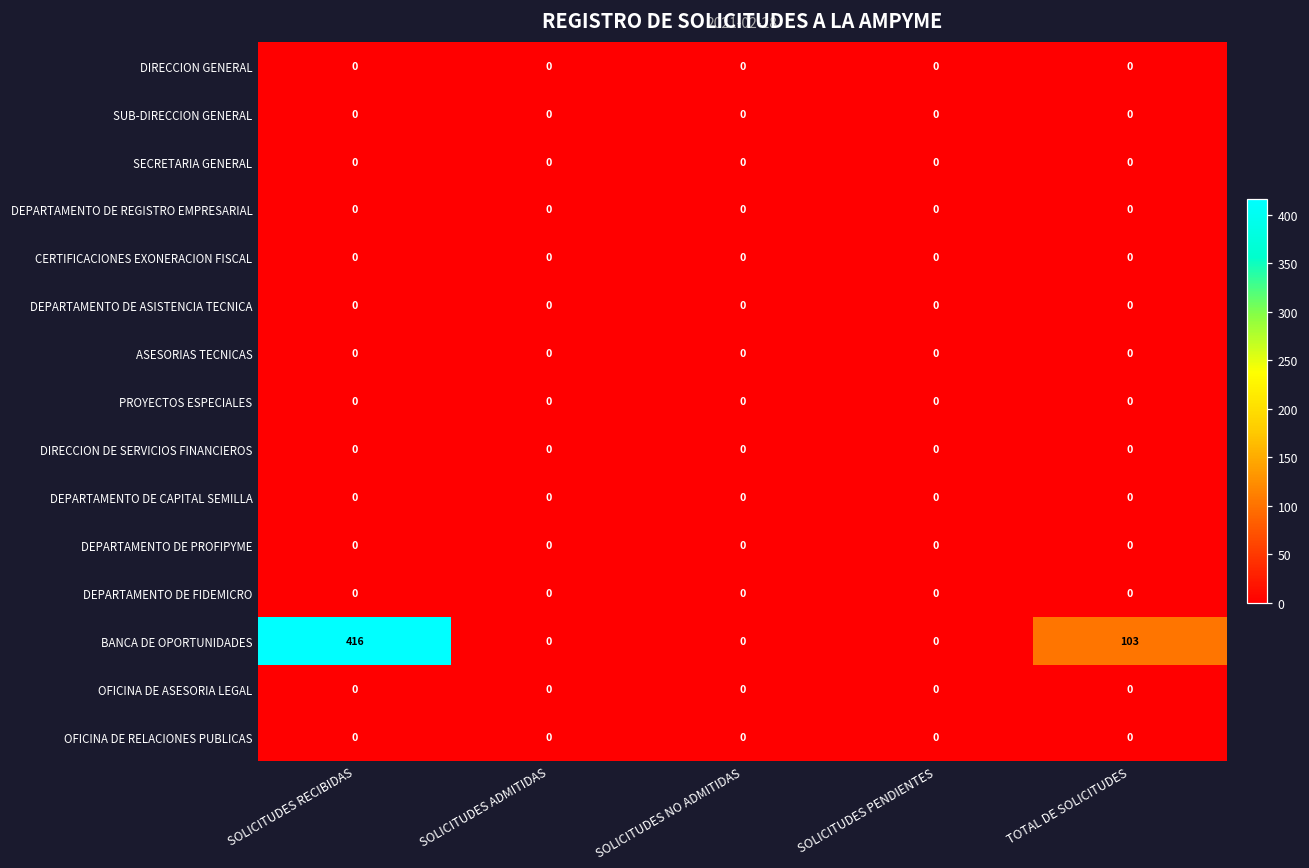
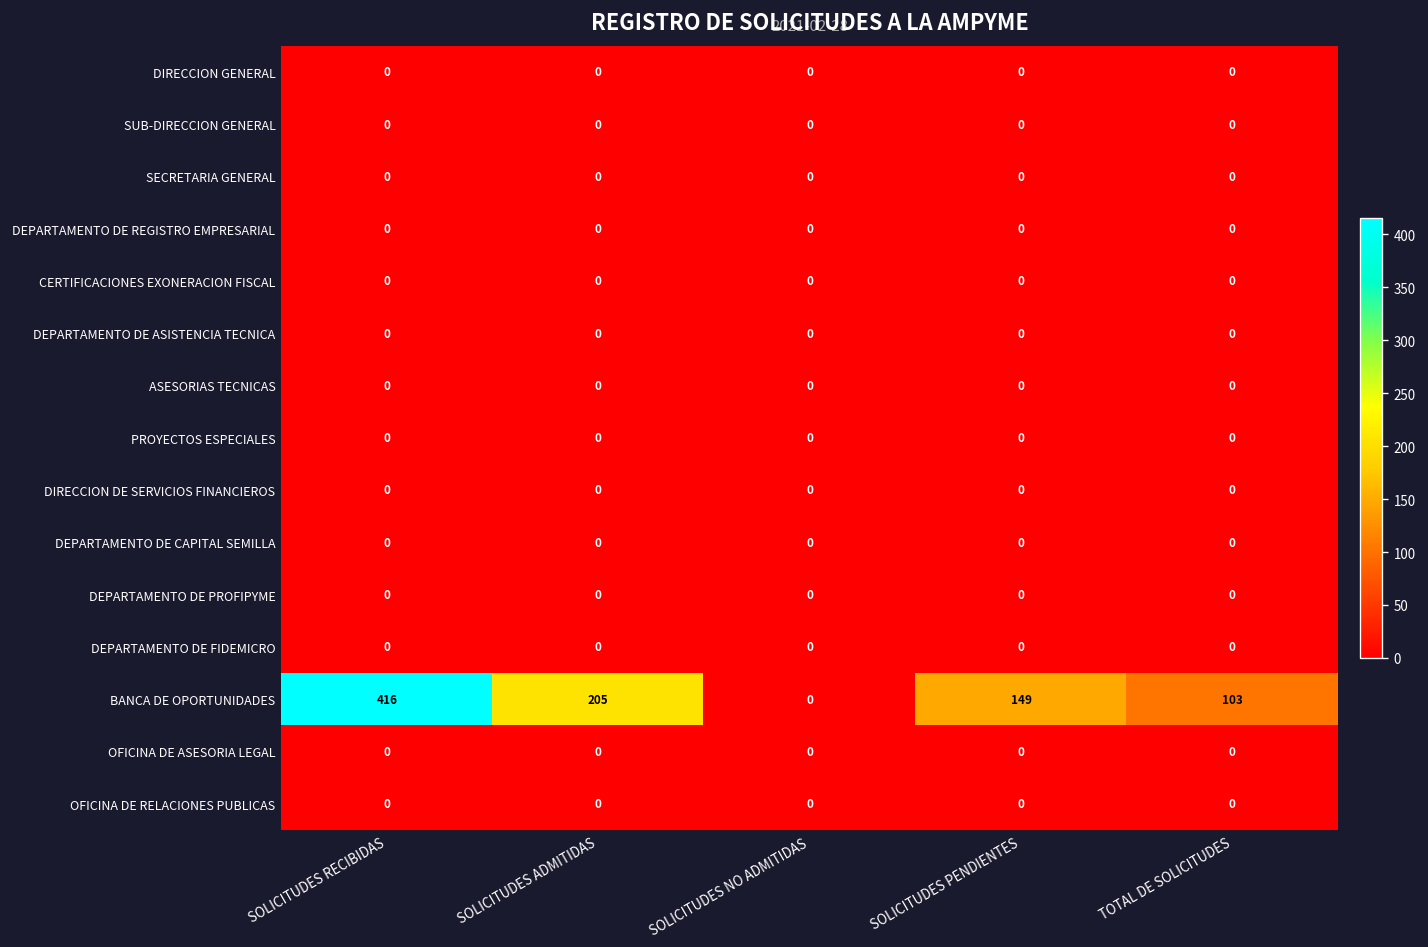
  {
    "DIRECCION GENERAL": {
      "SOLICITUDES RECIBIDAS": 0,
      "SOLICITUDES ADMITIDAS": 0,
      "SOLICITUDES NO ADMITIDAS": 0,
      "SOLICITUDES PENDIENTES": 0,
      "TOTAL DE SOLICITUDES": 0
    },
    "SUB-DIRECCION GENERAL": {
      "SOLICITUDES RECIBIDAS": 0,
      "SOLICITUDES ADMITIDAS": 0,
      "SOLICITUDES NO ADMITIDAS": 0,
      "SOLICITUDES PENDIENTES": 0,
      "TOTAL DE SOLICITUDES": 0
    },
    "SECRETARIA GENERAL": {
      "SOLICITUDES RECIBIDAS": 0,
      "SOLICITUDES ADMITIDAS": 0,
      "SOLICITUDES NO ADMITIDAS": 0,
      "SOLICITUDES PENDIENTES": 0,
      "TOTAL DE SOLICITUDES": 0
    },
    "DEPARTAMENTO DE REGISTRO EMPRESARIAL": {
      "SOLICITUDES RECIBIDAS": 0,
      "SOLICITUDES ADMITIDAS": 0,
      "SOLICITUDES NO ADMITIDAS": 0,
      "SOLICITUDES PENDIENTES": 0,
      "TOTAL DE SOLICITUDES": 0
    },
    "CERTIFICACIONES EXONERACION FISCAL": {
      "SOLICITUDES RECIBIDAS": 0,
      "SOLICITUDES ADMITIDAS": 0,
      "SOLICITUDES NO ADMITIDAS": 0,
      "SOLICITUDES PENDIENTES": 0,
      "TOTAL DE SOLICITUDES": 0
    },
    "DEPARTAMENTO DE ASISTENCIA TECNICA": {
      "SOLICITUDES RECIBIDAS": 0,
      "SOLICITUDES ADMITIDAS": 0,
      "SOLICITUDES NO ADMITIDAS": 0,
      "SOLICITUDES PENDIENTES": 0,
      "TOTAL DE SOLICITUDES": 0
    },
    "ASESORIAS TECNICAS": {
      "SOLICITUDES RECIBIDAS": 0,
      "SOLICITUDES ADMITIDAS": 0,
      "SOLICITUDES NO ADMITIDAS": 0,
      "SOLICITUDES PENDIENTES": 0,
      "TOTAL DE SOLICITUDES": 0
    },
    "PROYECTOS ESPECIALES": {
      "SOLICITUDES RECIBIDAS": 0,
      "SOLICITUDES ADMITIDAS": 0,
      "SOLICITUDES NO ADMITIDAS": 0,
      "SOLICITUDES PENDIENTES": 0,
      "TOTAL DE SOLICITUDES": 0
    },
    "DIRECCION DE SERVICIOS FINANCIEROS": {
      "SOLICITUDES RECIBIDAS": 0,
      "SOLICITUDES ADMITIDAS": 0,
      "SOLICITUDES NO ADMITIDAS": 0,
      "SOLICITUDES PENDIENTES": 0,
      "TOTAL DE SOLICITUDES": 0
    },
    "DEPARTAMENTO DE CAPITAL SEMILLA": {
      "SOLICITUDES RECIBIDAS": 0,
      "SOLICITUDES ADMITIDAS": 0,
      "SOLICITUDES NO ADMITIDAS": 0,
      "SOLICITUDES PENDIENTES": 0,
      "TOTAL DE SOLICITUDES": 0
    },
    "DEPARTAMENTO DE PROFIPYME": {
      "SOLICITUDES RECIBIDAS": 0,
      "SOLICITUDES ADMITIDAS": 0,
      "SOLICITUDES NO ADMITIDAS": 0,
      "SOLICITUDES PENDIENTES": 0,
      "TOTAL DE SOLICITUDES": 0
    },
    "DEPARTAMENTO DE FIDEMICRO": {
      "SOLICITUDES RECIBIDAS": 0,
      "SOLICITUDES ADMITIDAS": 0,
      "SOLICITUDES NO ADMITIDAS": 0,
      "SOLICITUDES PENDIENTES": 0,
      "TOTAL DE SOLICITUDES": 0
    },
    "BANCA DE OPORTUNIDADES": {
      "SOLICITUDES RECIBIDAS": 416,
-     "SOLICITUDES ADMITIDAS": 0,
+     "SOLICITUDES ADMITIDAS": 205,
      "SOLICITUDES NO ADMITIDAS": 0,
-     "SOLICITUDES PENDIENTES": 0,
+     "SOLICITUDES PENDIENTES": 149,
      "TOTAL DE SOLICITUDES": 103
    },
    "OFICINA DE ASESORIA LEGAL": {
      "SOLICITUDES RECIBIDAS": 0,
      "SOLICITUDES ADMITIDAS": 0,
      "SOLICITUDES NO ADMITIDAS": 0,
      "SOLICITUDES PENDIENTES": 0,
      "TOTAL DE SOLICITUDES": 0
    },
    "OFICINA DE RELACIONES PUBLICAS": {
      "SOLICITUDES RECIBIDAS": 0,
      "SOLICITUDES ADMITIDAS": 0,
      "SOLICITUDES NO ADMITIDAS": 0,
      "SOLICITUDES PENDIENTES": 0,
      "TOTAL DE SOLICITUDES": 0
    }
  }
